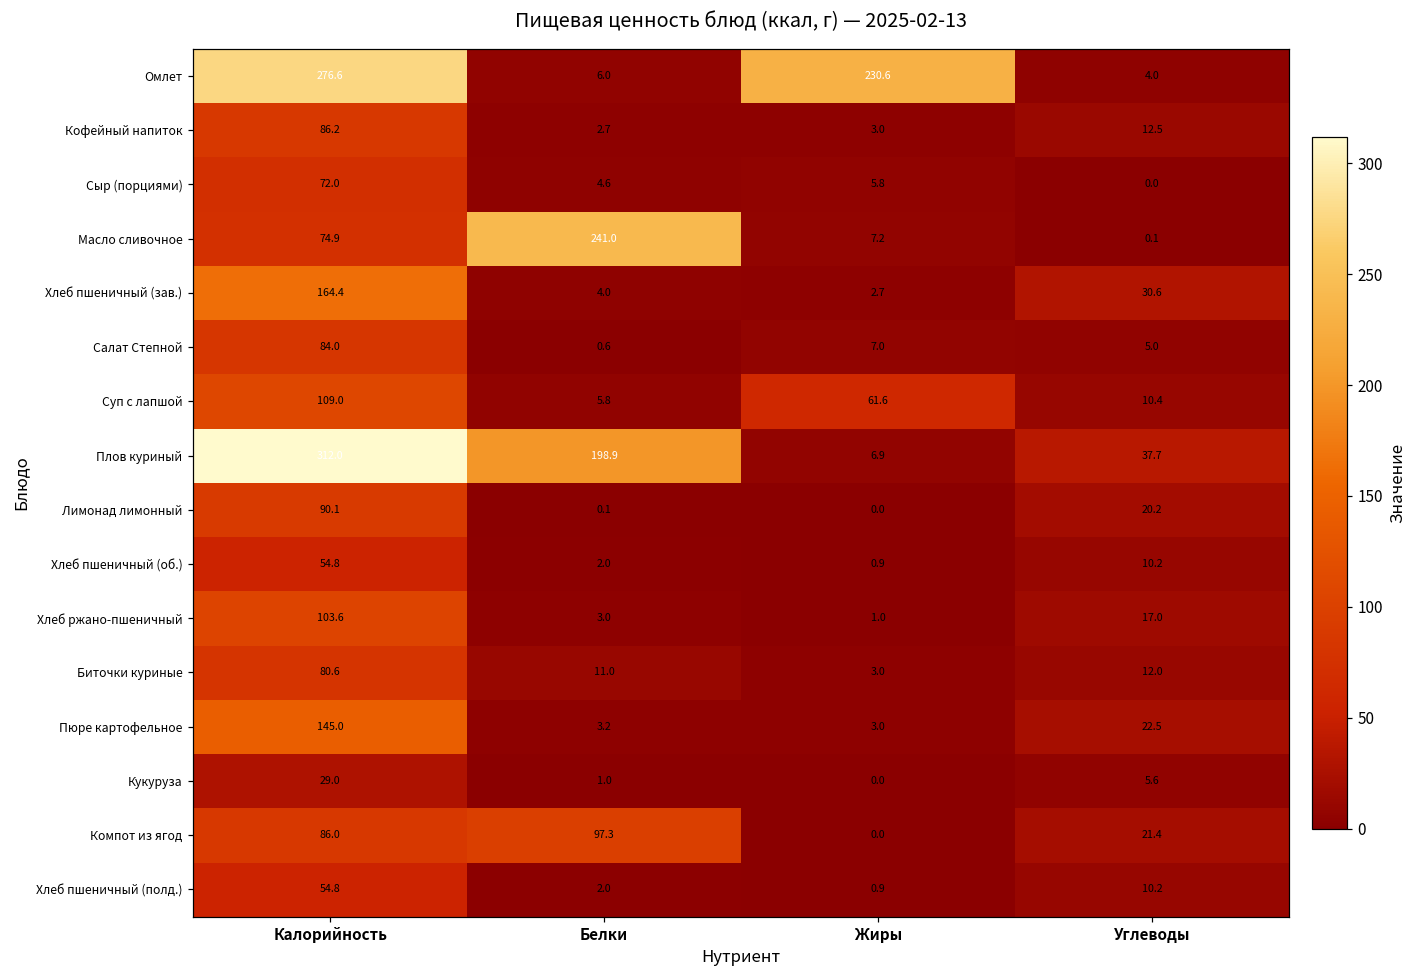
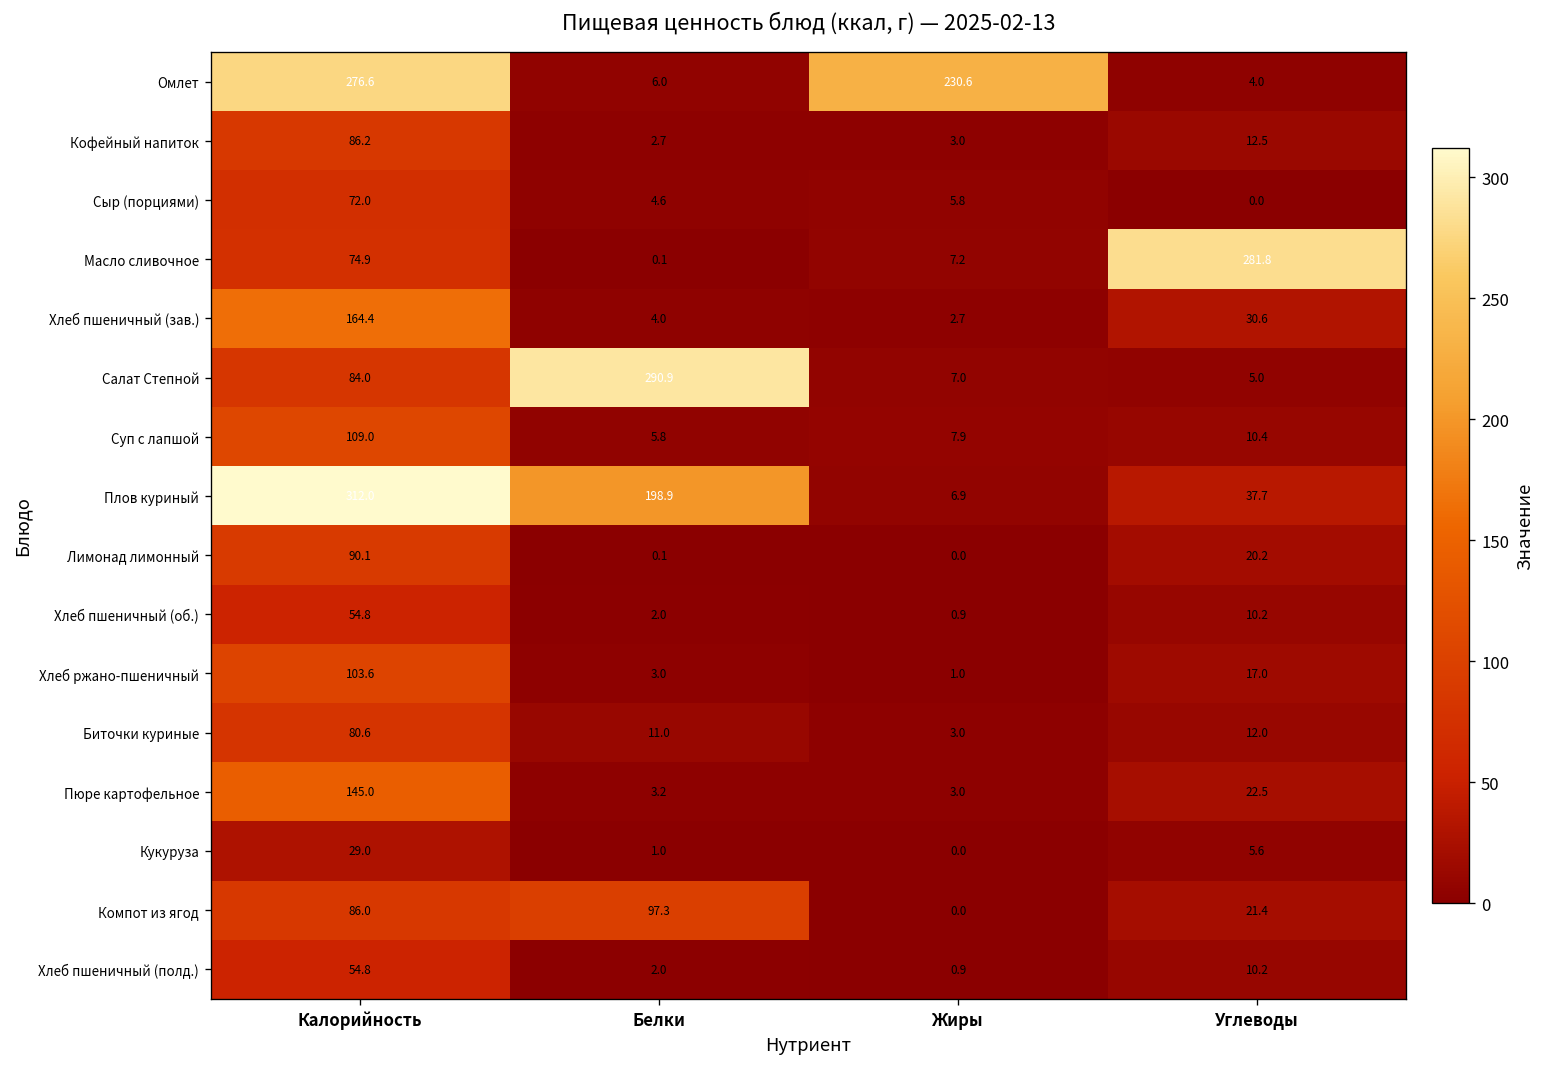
  {
    "Омлет": {
      "Калорийность": 276.6,
      "Белки": 6.0,
      "Жиры": 230.6,
      "Углеводы": 4.0
    },
    "Кофейный напиток": {
      "Калорийность": 86.2,
      "Белки": 2.7,
      "Жиры": 3.0,
      "Углеводы": 12.5
    },
    "Сыр (порциями)": {
      "Калорийность": 72.0,
      "Белки": 4.6,
      "Жиры": 5.8,
      "Углеводы": 0.0
    },
    "Масло сливочное": {
      "Калорийность": 74.9,
-     "Белки": 241.0,
+     "Белки": 0.1,
      "Жиры": 7.2,
-     "Углеводы": 0.1
+     "Углеводы": 281.8
    },
    "Хлеб пшеничный (зав.)": {
      "Калорийность": 164.4,
      "Белки": 4.0,
      "Жиры": 2.7,
      "Углеводы": 30.6
    },
    "Салат Степной": {
      "Калорийность": 84.0,
-     "Белки": 0.6,
+     "Белки": 290.9,
      "Жиры": 7.0,
      "Углеводы": 5.0
    },
    "Суп с лапшой": {
      "Калорийность": 109.0,
      "Белки": 5.8,
-     "Жиры": 61.6,
+     "Жиры": 7.9,
      "Углеводы": 10.4
    },
    "Плов куриный": {
      "Калорийность": 312.0,
      "Белки": 198.9,
      "Жиры": 6.9,
      "Углеводы": 37.7
    },
    "Лимонад лимонный": {
      "Калорийность": 90.1,
      "Белки": 0.1,
      "Жиры": 0.0,
      "Углеводы": 20.2
    },
    "Хлеб пшеничный (об.)": {
      "Калорийность": 54.8,
      "Белки": 2.0,
      "Жиры": 0.9,
      "Углеводы": 10.2
    },
    "Хлеб ржано-пшеничный": {
      "Калорийность": 103.6,
      "Белки": 3.0,
      "Жиры": 1.0,
      "Углеводы": 17.0
    },
    "Биточки куриные": {
      "Калорийность": 80.6,
      "Белки": 11.0,
      "Жиры": 3.0,
      "Углеводы": 12.0
    },
    "Пюре картофельное": {
      "Калорийность": 145.0,
      "Белки": 3.2,
      "Жиры": 3.0,
      "Углеводы": 22.5
    },
    "Кукуруза": {
      "Калорийность": 29.0,
      "Белки": 1.0,
      "Жиры": 0.0,
      "Углеводы": 5.6
    },
    "Компот из ягод": {
      "Калорийность": 86.0,
      "Белки": 97.3,
      "Жиры": 0.0,
      "Углеводы": 21.4
    },
    "Хлеб пшеничный (полд.)": {
      "Калорийность": 54.8,
      "Белки": 2.0,
      "Жиры": 0.9,
      "Углеводы": 10.2
    }
  }
